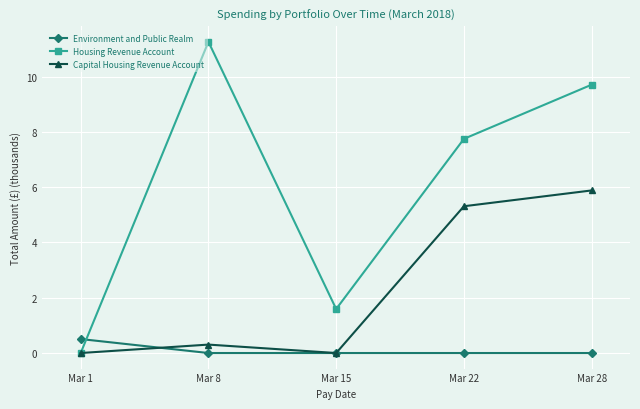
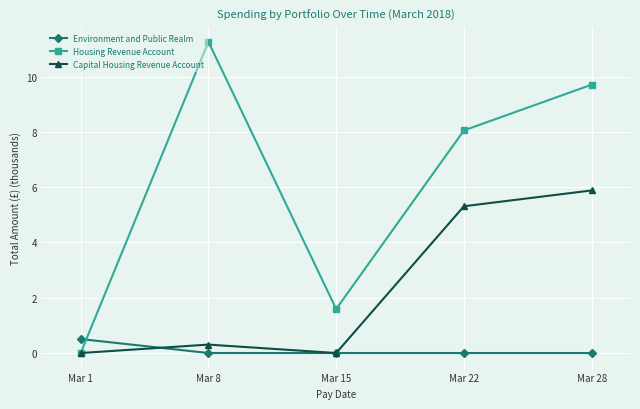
  {
    "Housing Revenue Account": {
      "Mar 8": 11.3,
      "Mar 15": 1.6,
-     "Mar 22": 7.8,
+     "Mar 22": 8.1,
      "Mar 28": 9.7
    }
  }
